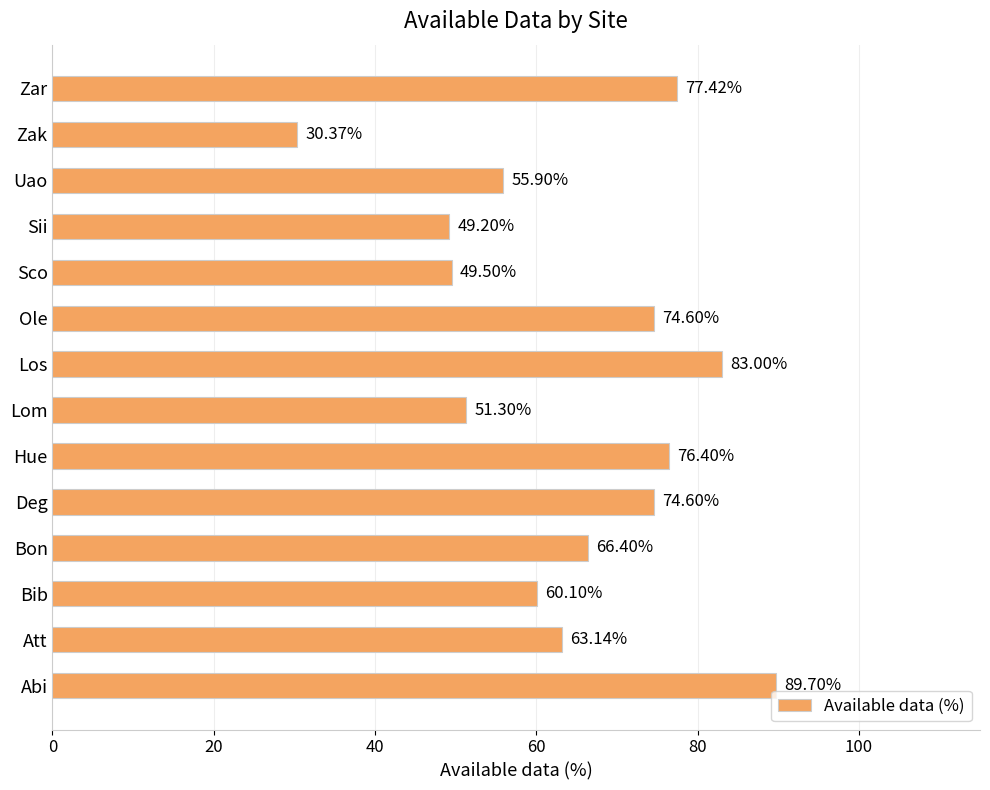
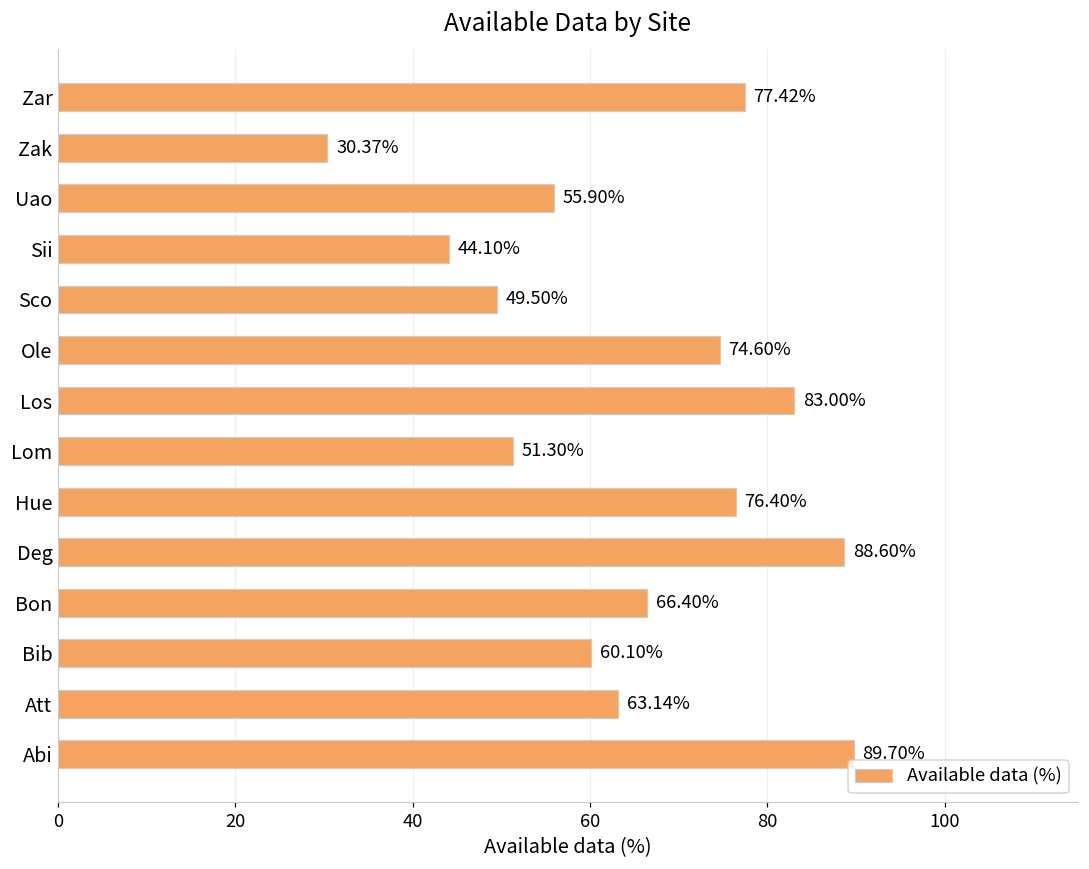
  {
    "Zar": "77.42%",
    "Zak": "30.37%",
    "Uao": "55.90%",
-   "Sii": "49.20%",
+   "Sii": "44.10%",
    "Sco": "49.50%",
    "Ole": "74.60%",
    "Los": "83.00%",
    "Lom": "51.30%",
    "Hue": "76.40%",
-   "Deg": "74.60%",
+   "Deg": "88.60%",
    "Bon": "66.40%",
    "Bib": "60.10%",
    "Att": "63.14%"
  }
